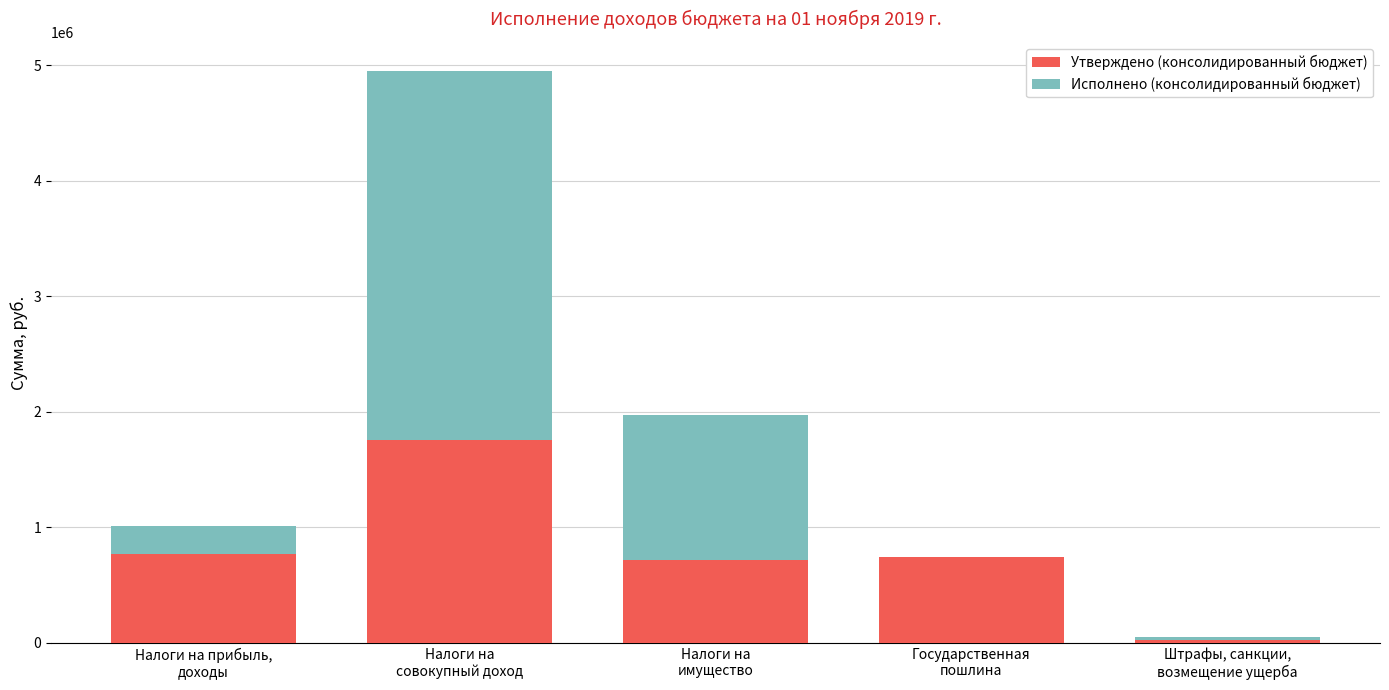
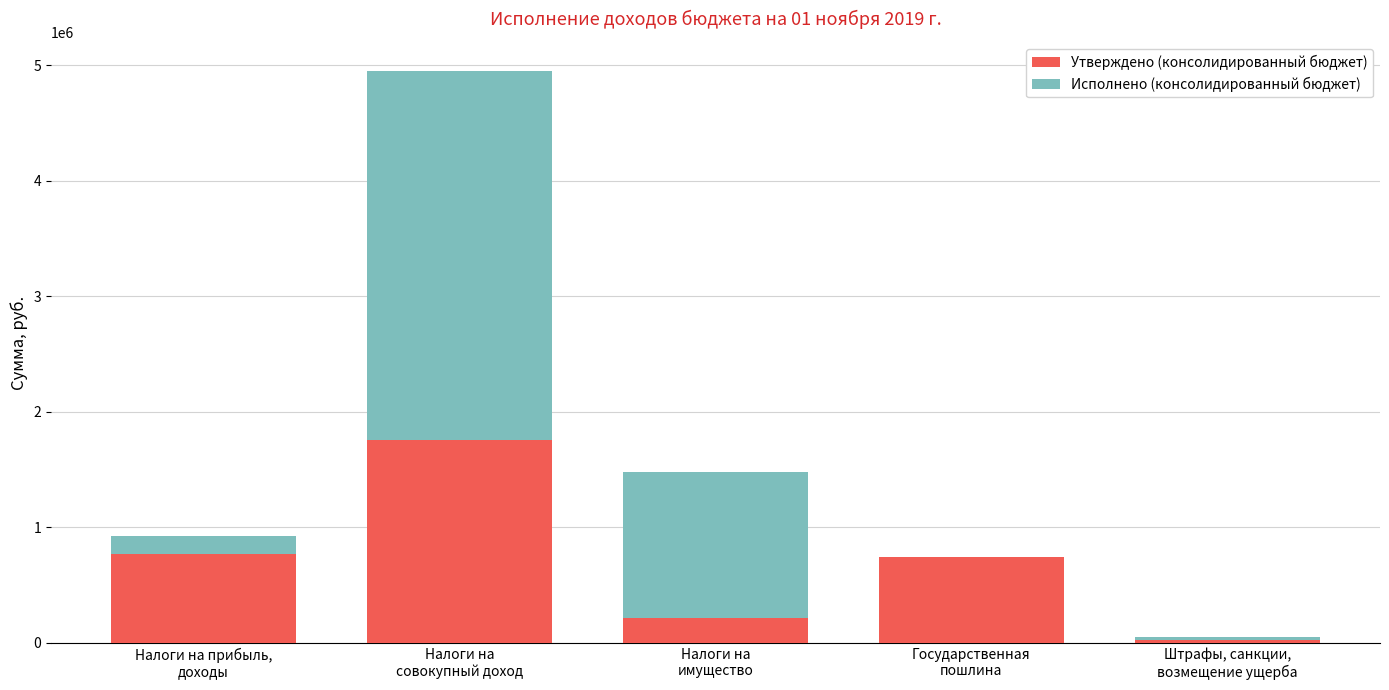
  {
    "Утверждено (консолидированный бюджет)": {
      "Налоги на прибыль, доходы": 770000,
      "Налоги на совокупный доход": 1760000,
-     "Налоги на имущество": 720000,
+     "Налоги на имущество": 220000,
      "Государственная пошлина": 740000,
      "Штрафы, санкции, возмещение ущерба": 30000
    },
    "Исполнено (консолидированный бюджет)": {
-     "Налоги на прибыль, доходы": 240000,
+     "Налоги на прибыль, доходы": 150000,
      "Налоги на совокупный доход": 3200000,
      "Налоги на имущество": 1260000,
      "Государственная пошлина": 0
    }
  }
